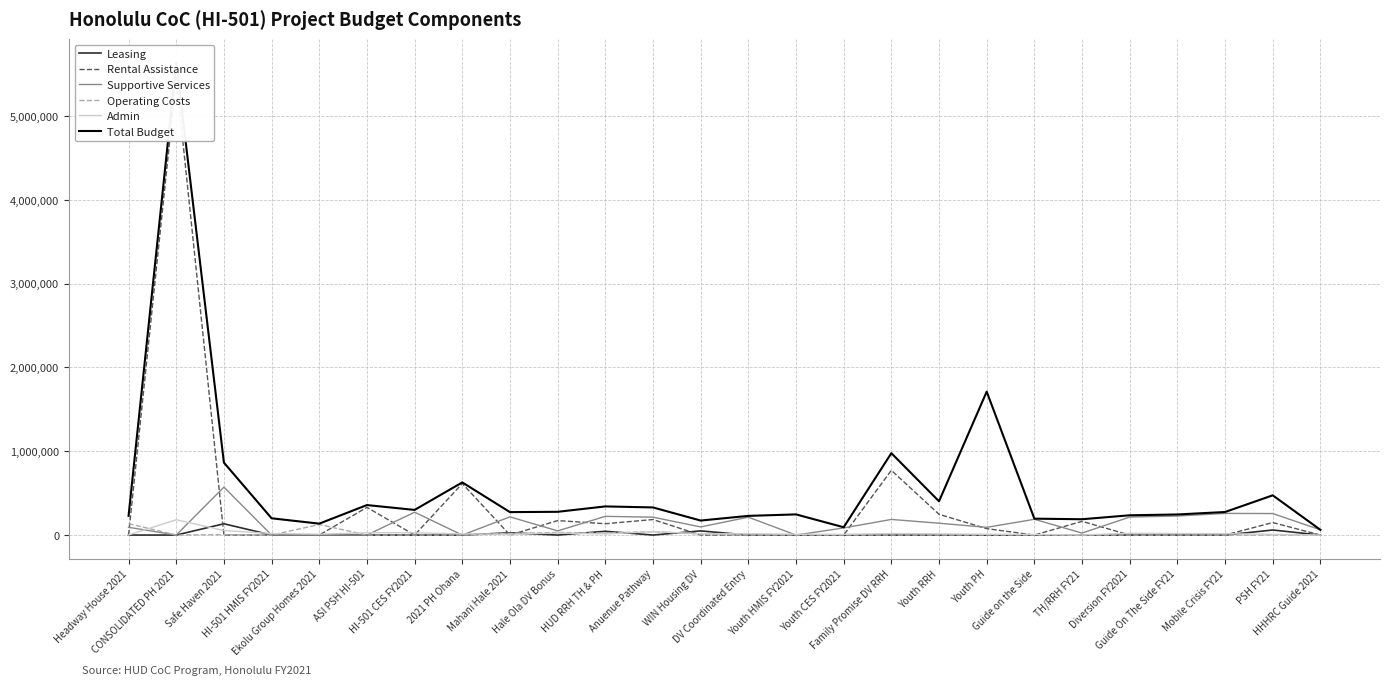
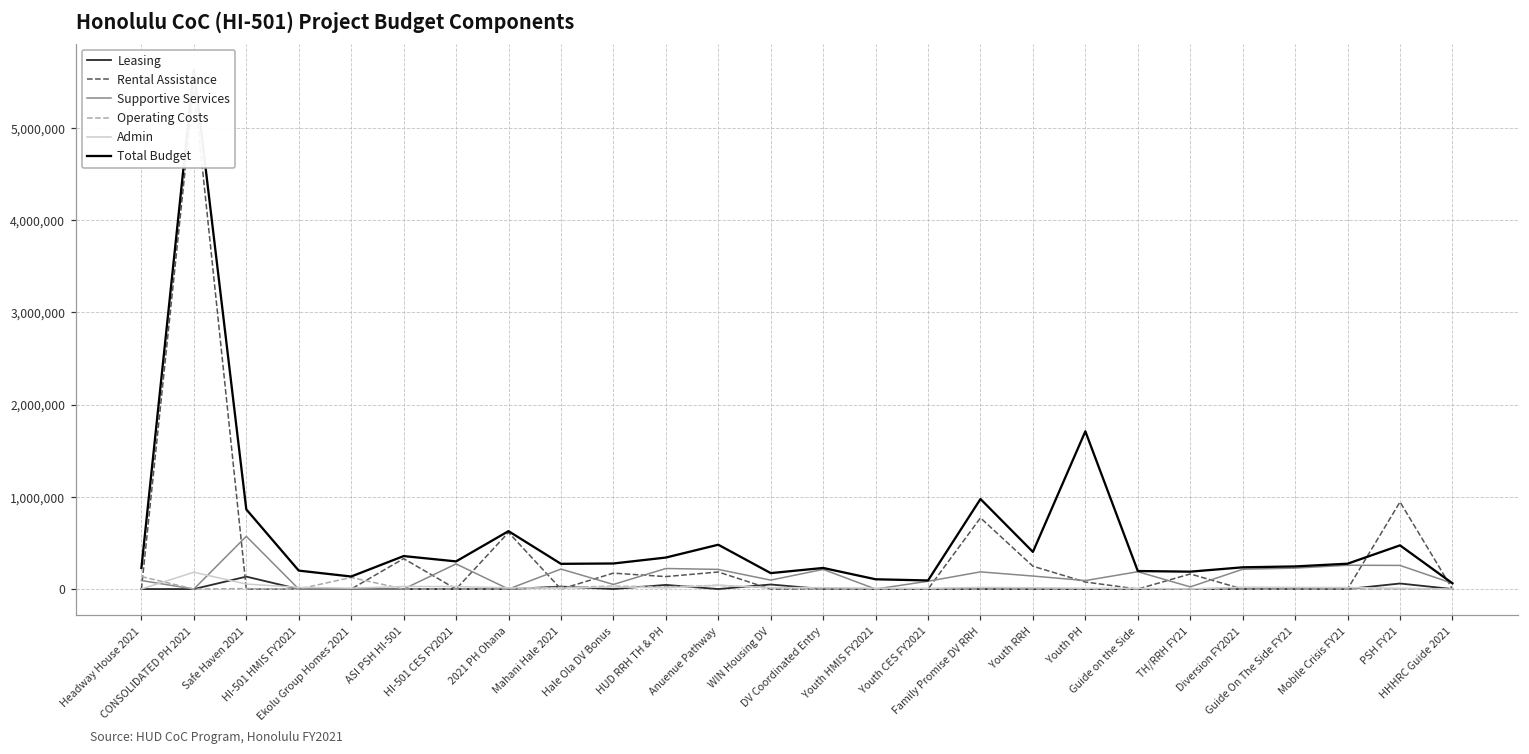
  {
    "Leasing": {
      "Safe Haven 2021": "100,000",
      "Anuenue Pathway": "0",
      "WIN Housing DV": "0",
      "PSH FY21": "100,000"
    },
    "Rental Assistance": {
      "Hale Ola DV Bonus": "200,000",
      "HUD RRH TH & PH": "100,000",
      "Family Promise DV RRH": "800,000",
      "Youth RRH": "200,000",
-     "PSH FY21": "100,000"
+     "PSH FY21": "900,000"
    },
    "Total Budget": {
      "Headway House 2021": "200,000",
      "Safe Haven 2021": "900,000",
      "HI-501 HMIS FY2021": "200,000",
      "Mahani Hale 2021": "300,000",
      "Hale Ola DV Bonus": "300,000",
      "HUD RRH TH & PH": "300,000",
-     "Anuenue Pathway": "300,000",
+     "Anuenue Pathway": "500,000",
      "WIN Housing DV": "200,000",
-     "Youth HMIS FY2021": "200,000",
+     "Youth HMIS FY2021": "100,000",
      "Family Promise DV RRH": "1,000,000",
      "Youth RRH": "400,000",
      "Youth PH": "1,700,000",
      "PSH FY21": "500,000"
    }
  }
